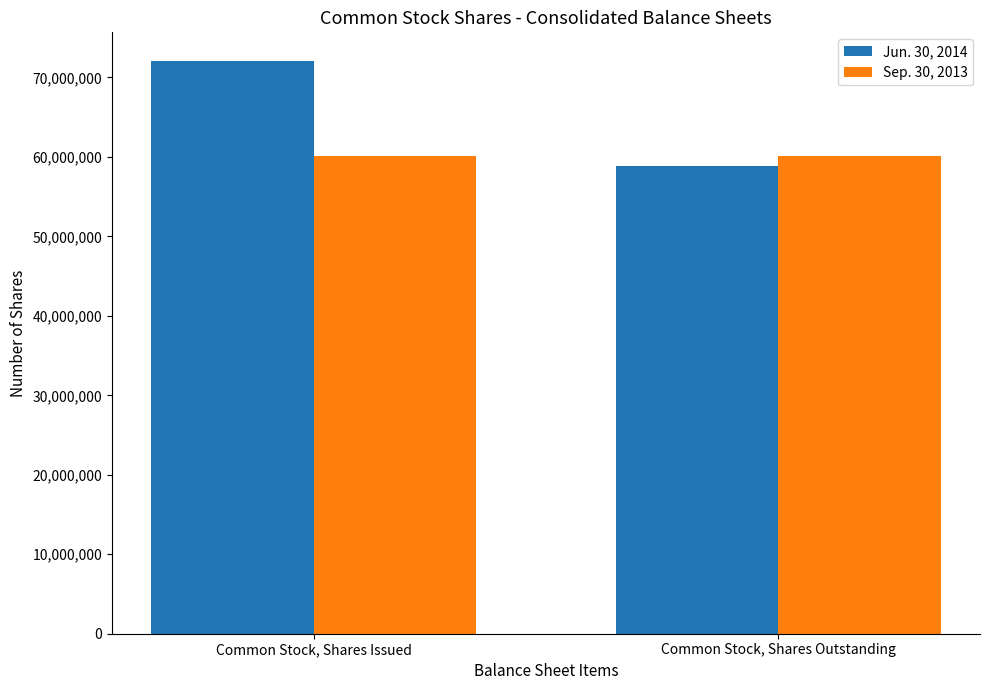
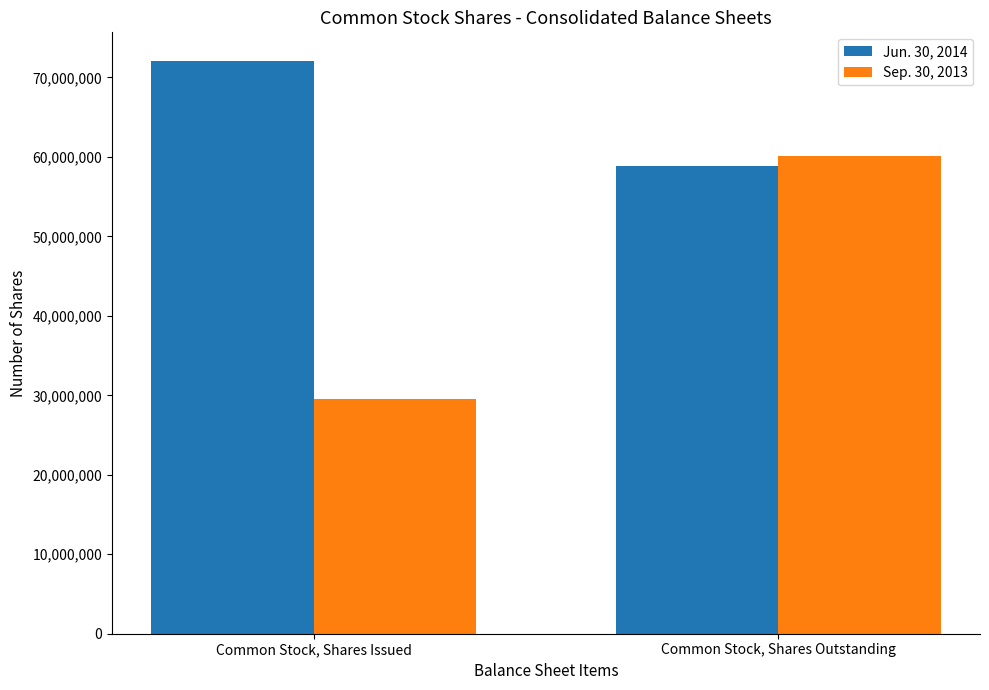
  {
    "Jun. 30, 2014": {
      "Common Stock, Shares Issued": "72,000,000",
      "Common Stock, Shares Outstanding": "59,000,000"
    },
    "Sep. 30, 2013": {
-     "Common Stock, Shares Issued": "60,000,000",
+     "Common Stock, Shares Issued": "30,000,000",
      "Common Stock, Shares Outstanding": "60,000,000"
    }
  }
